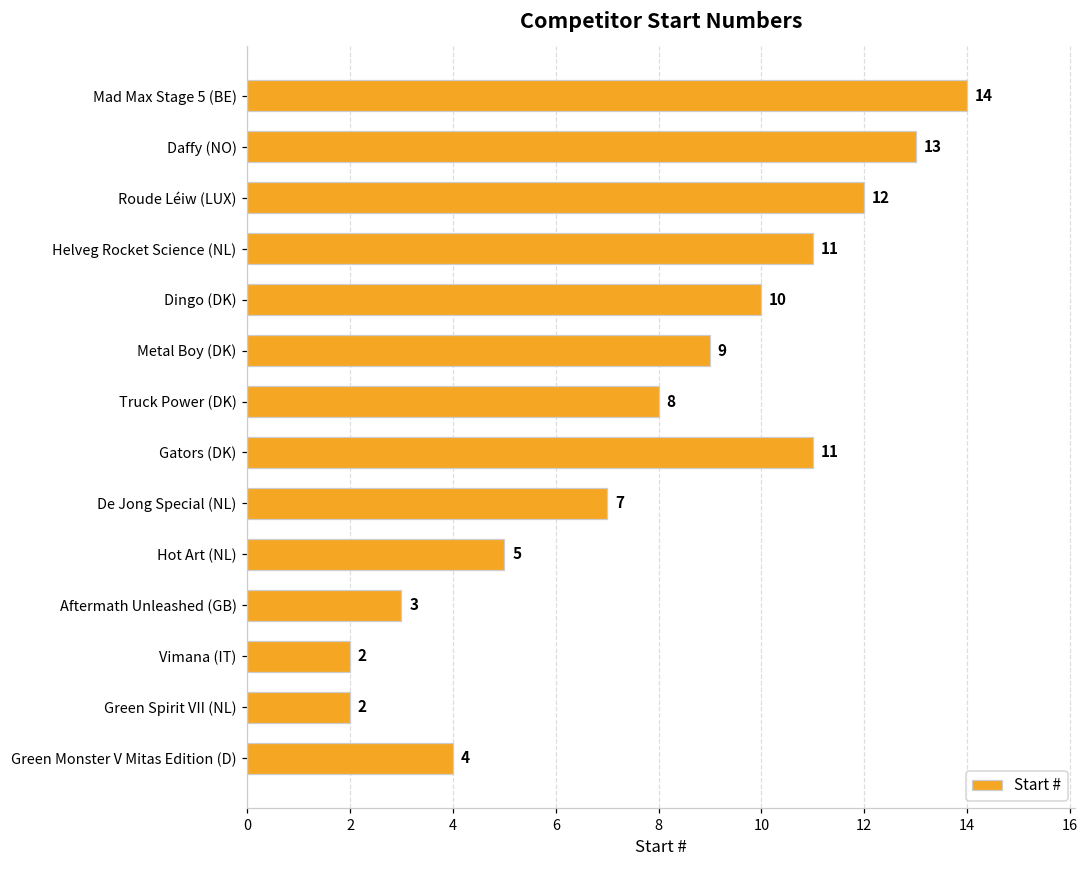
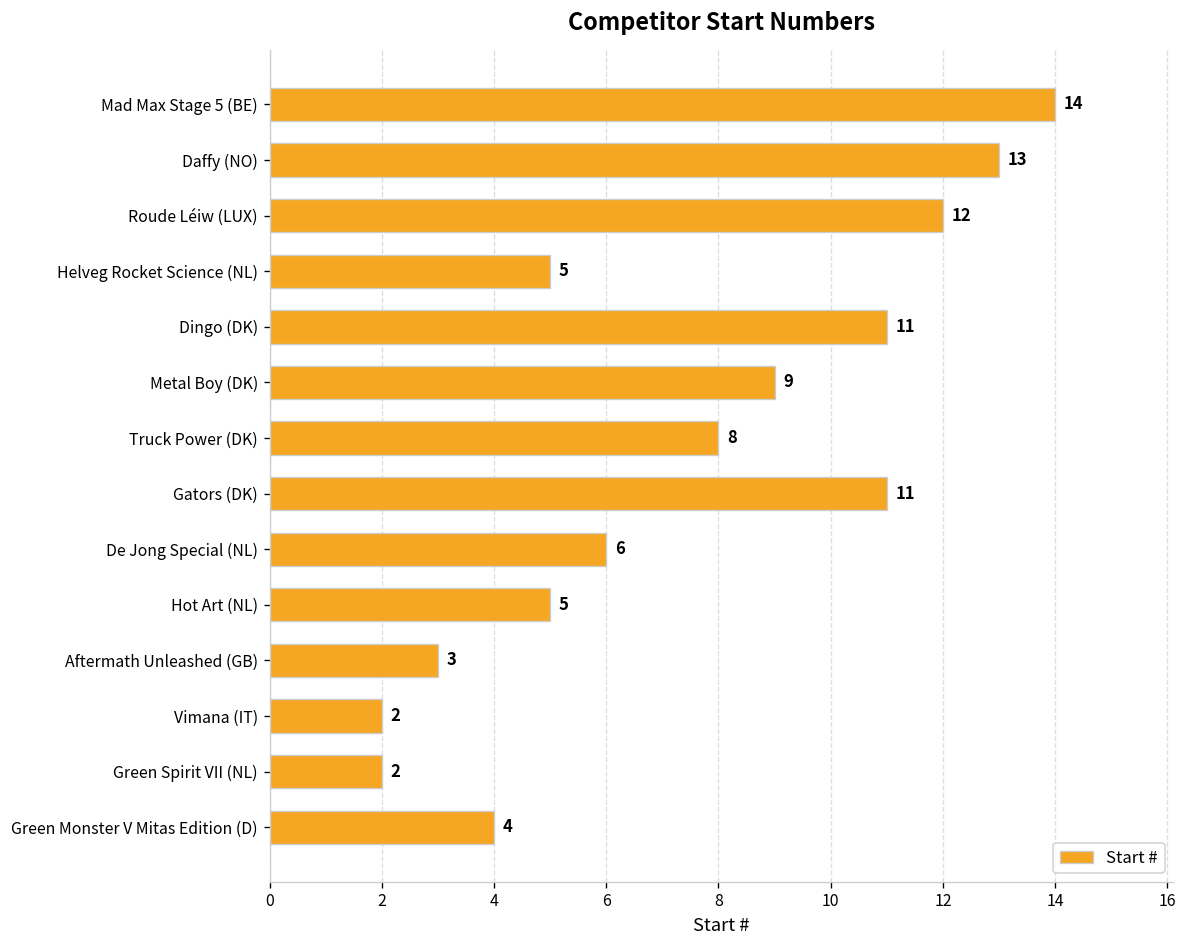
  {
    "Mad Max Stage 5 (BE)": 14,
    "Daffy (NO)": 13,
    "Roude Léiw (LUX)": 12,
-   "Helveg Rocket Science (NL)": 11,
-   "Dingo (DK)": 10,
+   "Helveg Rocket Science (NL)": 5,
+   "Dingo (DK)": 11,
    "Metal Boy (DK)": 9,
    "Truck Power (DK)": 8,
    "Gators (DK)": 11,
-   "De Jong Special (NL)": 7,
+   "De Jong Special (NL)": 6,
    "Hot Art (NL)": 5,
    "Aftermath Unleashed (GB)": 3,
    "Vimana (IT)": 2,
    "Green Spirit VII (NL)": 2,
    "Green Monster V Mitas Edition (D)": 4
  }
